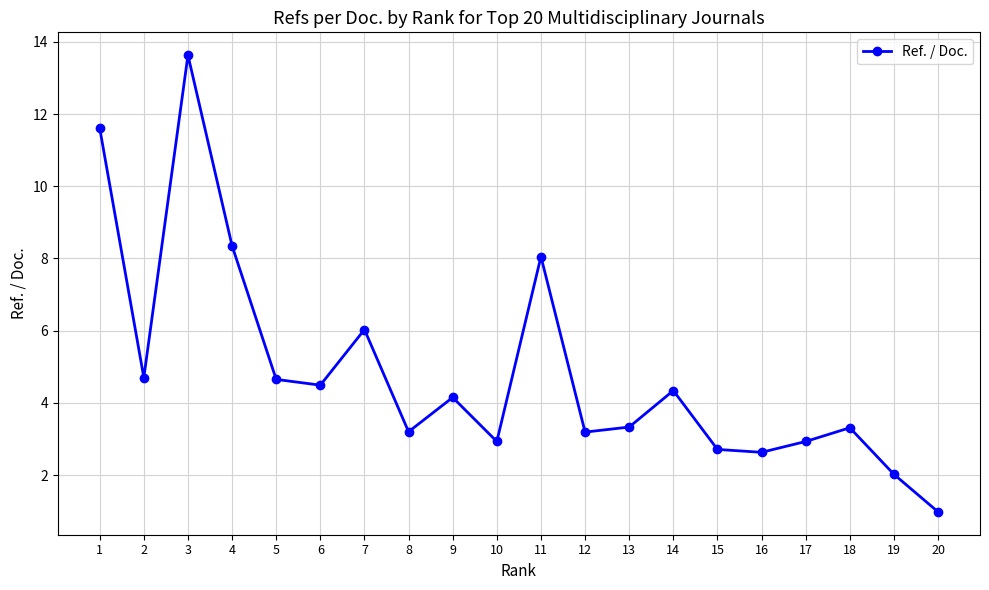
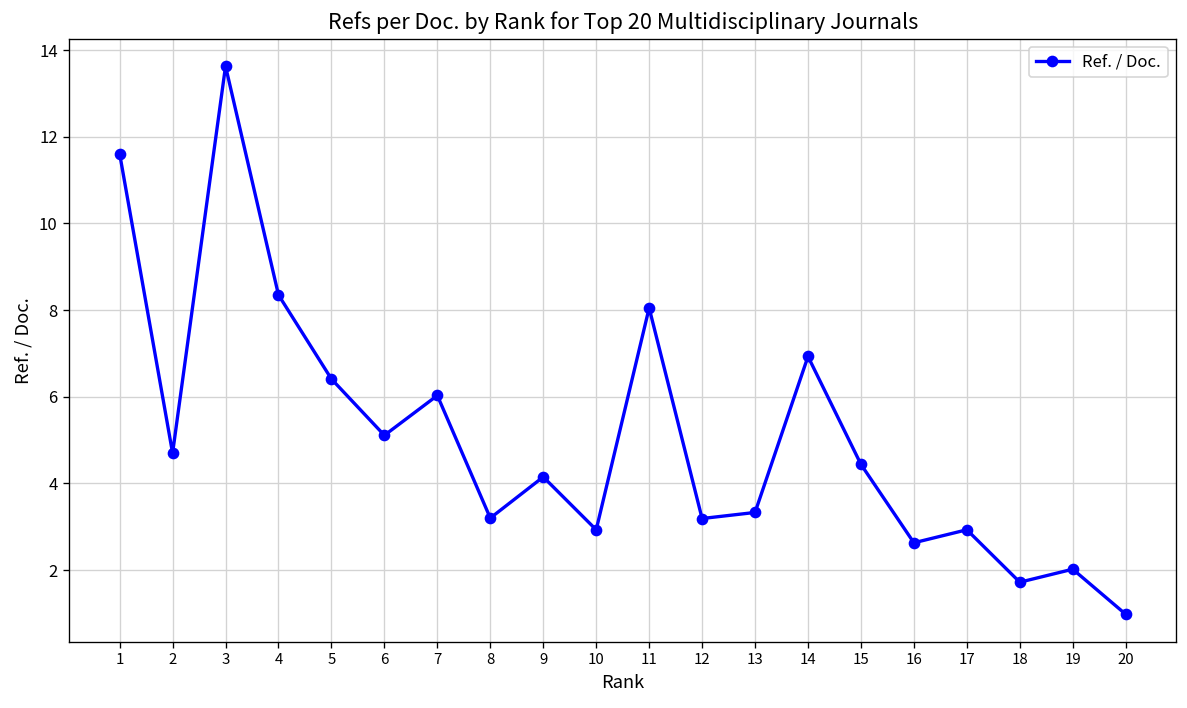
  {
    "1": 11.6,
    "2": 4.7,
    "3": 13.6,
    "4": 8.4,
-   "5": 4.7,
-   "6": 4.5,
+   "5": 6.4,
+   "6": 5.1,
    "7": 6.0,
    "8": 3.2,
    "9": 4.2,
    "10": 2.9,
    "11": 8.1,
    "12": 3.2,
    "13": 3.3,
-   "14": 4.3,
-   "15": 2.7,
+   "14": 6.9,
+   "15": 4.4,
    "16": 2.6,
    "17": 2.9,
-   "18": 3.3,
+   "18": 1.7,
    "19": 2.0,
    "20": 1.0
  }
